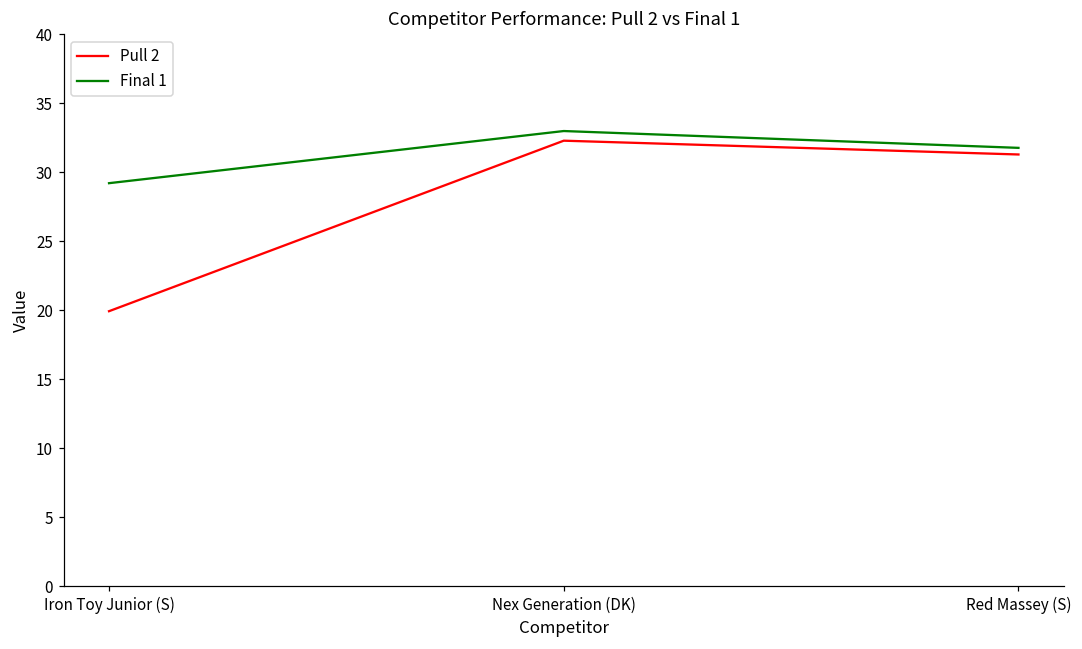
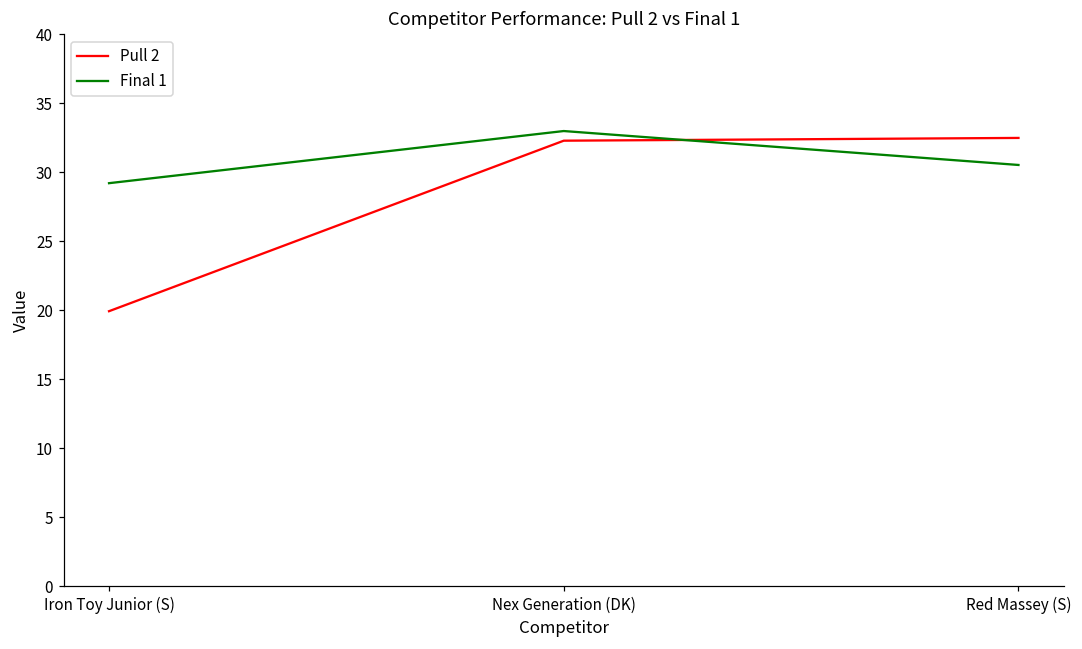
  {
    "Pull 2": {
      "Iron Toy Junior (S)": 19.9,
      "Nex Generation (DK)": 32.3,
-     "Red Massey (S)": 31.3
+     "Red Massey (S)": 32.5
    },
    "Final 1": {
      "Iron Toy Junior (S)": 29.2,
      "Nex Generation (DK)": 33.0,
-     "Red Massey (S)": 31.8
+     "Red Massey (S)": 30.5
    }
  }
